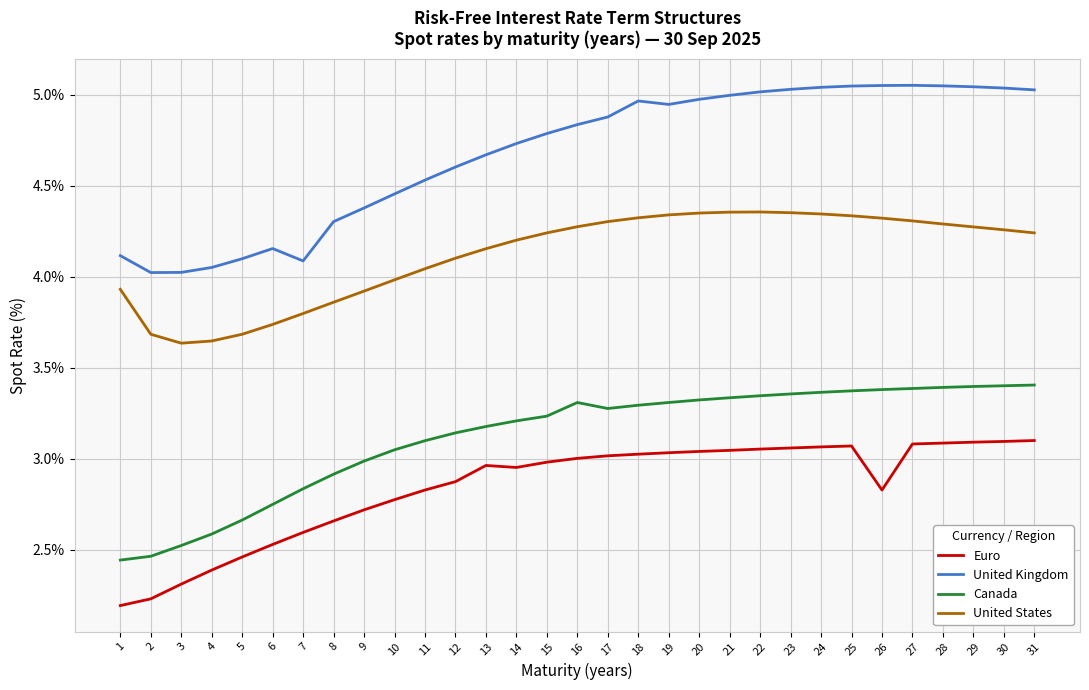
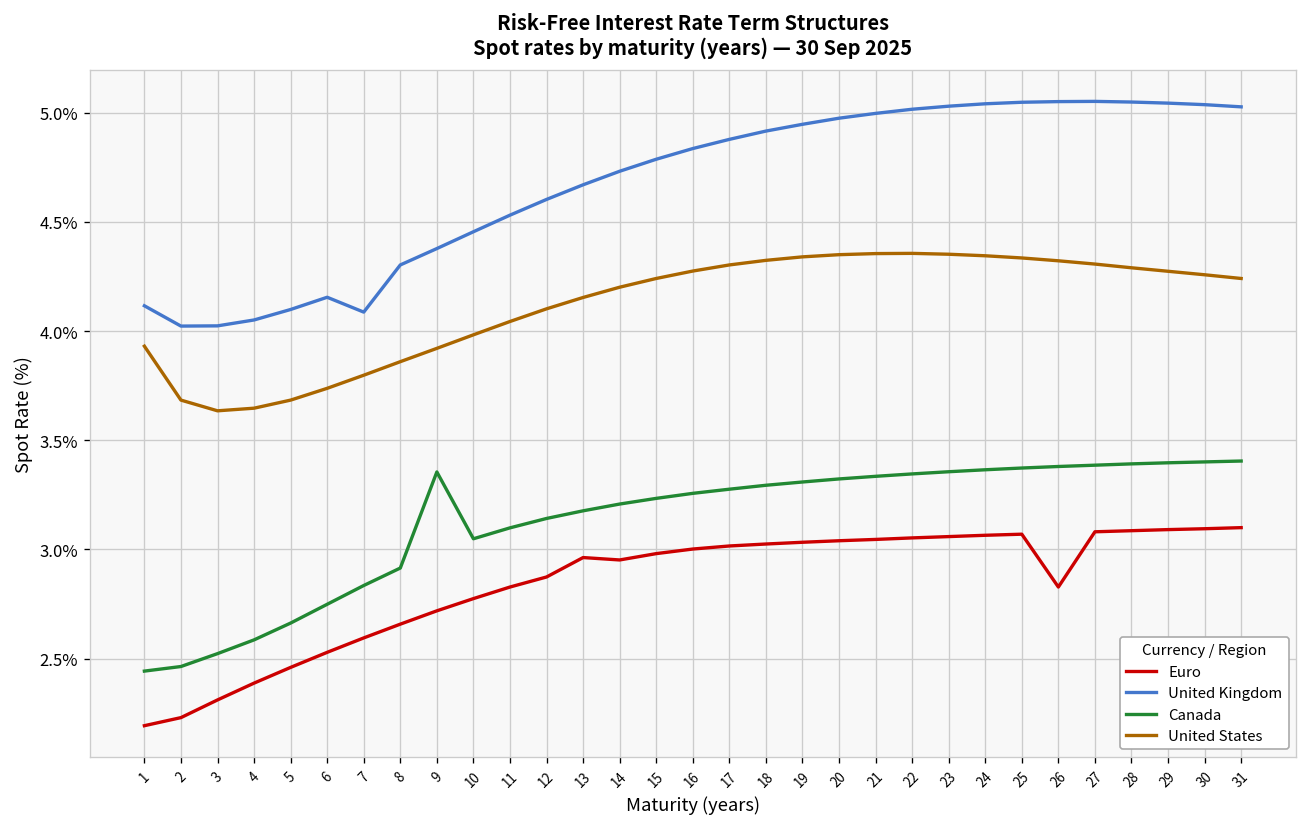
  {
    "Euro": {
      "1": "2.19%",
      "2": "2.23%",
      "3": "2.31%",
      "4": "2.39%",
      "5": "2.46%",
      "6": "2.53%",
      "7": "2.60%",
      "8": "2.66%",
      "9": "2.72%",
      "10": "2.78%",
      "11": "2.83%",
      "12": "2.87%",
      "13": "2.96%",
      "14": "2.95%",
      "15": "2.98%",
      "16": "3.00%",
      "17": "3.02%",
      "18": "3.03%",
      "19": "3.03%",
      "20": "3.04%",
      "21": "3.05%",
      "22": "3.05%",
      "23": "3.06%",
      "24": "3.07%",
      "25": "3.07%",
      "26": "2.83%",
      "27": "3.08%",
      "28": "3.09%",
      "29": "3.09%",
      "30": "3.09%",
      "31": "3.10%"
    },
    "United Kingdom": {
      "1": "4.12%",
      "2": "4.02%",
      "3": "4.02%",
      "4": "4.05%",
      "5": "4.10%",
      "6": "4.15%",
      "7": "4.09%",
      "8": "4.30%",
      "9": "4.38%",
      "10": "4.46%",
      "11": "4.53%",
      "12": "4.60%",
      "13": "4.67%",
      "14": "4.73%",
      "15": "4.79%",
      "16": "4.84%",
      "17": "4.88%",
-     "18": "4.97%",
+     "18": "4.92%",
      "19": "4.95%",
      "20": "4.98%",
      "21": "5.00%",
      "22": "5.02%",
      "23": "5.03%",
      "24": "5.04%",
      "25": "5.05%",
      "26": "5.05%",
      "27": "5.05%",
      "28": "5.05%",
      "29": "5.04%",
      "30": "5.04%",
      "31": "5.03%"
    },
    "Canada": {
      "1": "2.44%",
      "2": "2.46%",
      "3": "2.52%",
      "4": "2.59%",
      "5": "2.66%",
      "6": "2.75%",
      "7": "2.84%",
      "8": "2.92%",
-     "9": "2.99%",
+     "9": "3.36%",
      "10": "3.05%",
      "11": "3.10%",
      "12": "3.14%",
      "13": "3.18%",
      "14": "3.21%",
      "15": "3.23%",
-     "16": "3.31%",
+     "16": "3.26%",
      "17": "3.28%",
      "18": "3.29%",
      "19": "3.31%",
      "20": "3.32%",
      "21": "3.34%",
      "22": "3.35%",
      "23": "3.36%",
      "24": "3.36%",
      "25": "3.37%",
      "26": "3.38%",
      "27": "3.39%",
      "28": "3.39%",
      "29": "3.40%",
      "30": "3.40%",
      "31": "3.41%"
    },
    "United States": {
      "1": "3.93%",
      "2": "3.68%",
      "3": "3.64%",
      "4": "3.65%",
      "5": "3.68%",
      "6": "3.74%",
      "7": "3.80%",
      "8": "3.86%",
      "9": "3.92%",
      "10": "3.98%",
      "11": "4.04%",
      "12": "4.10%",
      "13": "4.15%",
      "14": "4.20%",
      "15": "4.24%",
      "16": "4.28%",
      "17": "4.30%",
      "18": "4.32%",
      "19": "4.34%",
      "20": "4.35%",
      "21": "4.35%",
      "22": "4.36%",
      "23": "4.35%",
      "24": "4.35%",
      "25": "4.34%",
      "26": "4.32%",
      "27": "4.31%",
      "28": "4.29%",
      "29": "4.27%",
      "30": "4.26%",
      "31": "4.24%"
    }
  }
